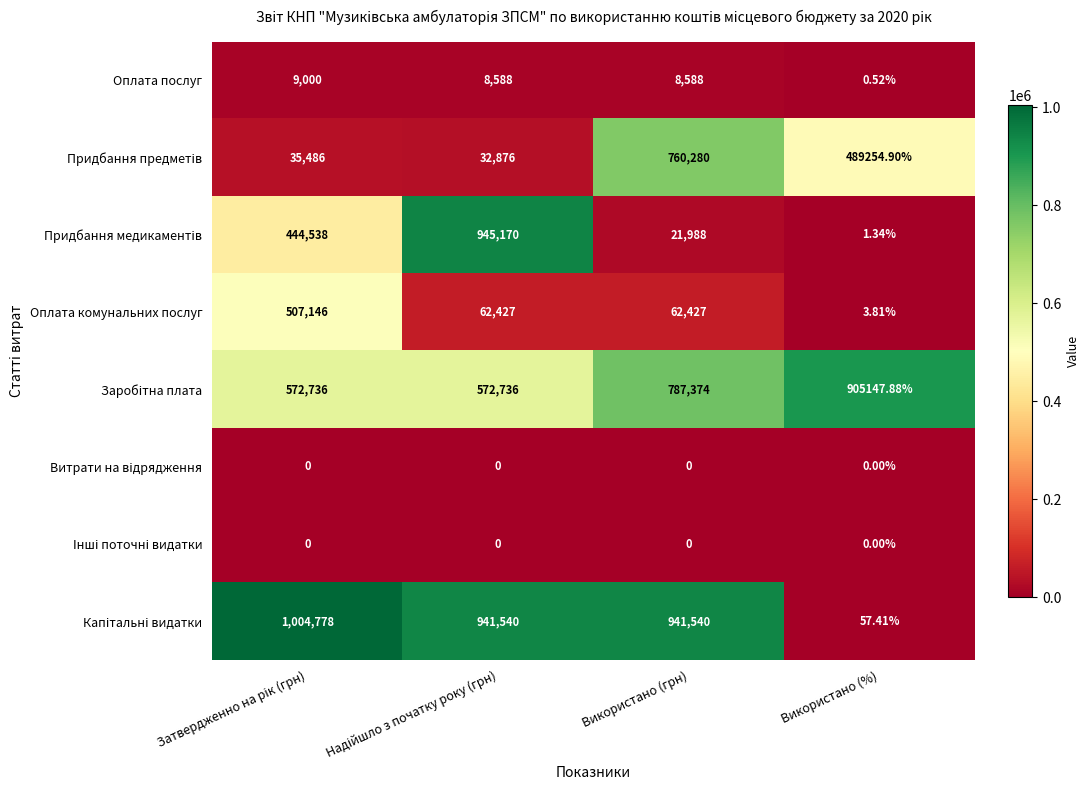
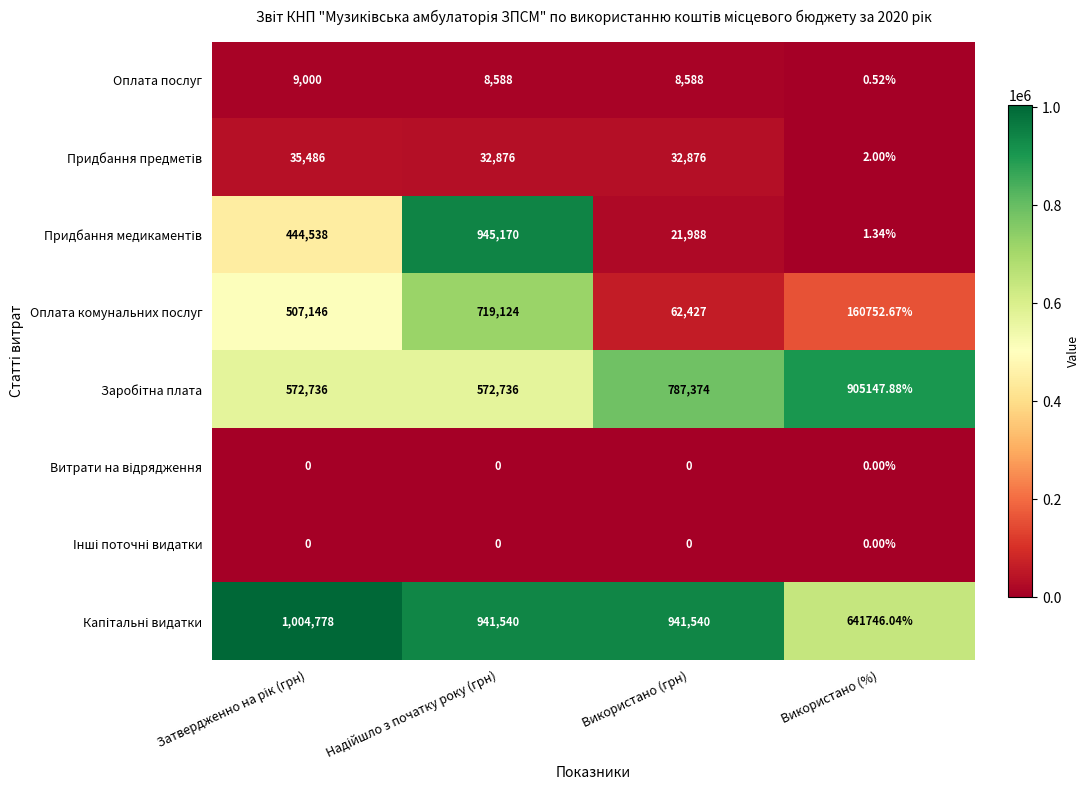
  {
    "Оплата послуг": {
      "Затвердженно на рік (грн)": "9,000",
      "Надійшло з початку року (грн)": "8,588",
      "Використано (грн)": "8,588",
      "Використано (%)": "0.52%"
    },
    "Придбання предметів": {
      "Затвердженно на рік (грн)": "35,486",
      "Надійшло з початку року (грн)": "32,876",
-     "Використано (грн)": "760,280",
-     "Використано (%)": "489254.90%"
+     "Використано (грн)": "32,876",
+     "Використано (%)": "2.00%"
    },
    "Придбання медикаментів": {
      "Затвердженно на рік (грн)": "444,538",
      "Надійшло з початку року (грн)": "945,170",
      "Використано (грн)": "21,988",
      "Використано (%)": "1.34%"
    },
    "Оплата комунальних послуг": {
      "Затвердженно на рік (грн)": "507,146",
-     "Надійшло з початку року (грн)": "62,427",
+     "Надійшло з початку року (грн)": "719,124",
      "Використано (грн)": "62,427",
-     "Використано (%)": "3.81%"
+     "Використано (%)": "160752.67%"
    },
    "Заробітна плата": {
      "Затвердженно на рік (грн)": "572,736",
      "Надійшло з початку року (грн)": "572,736",
      "Використано (грн)": "787,374",
      "Використано (%)": "905147.88%"
    },
    "Витрати на відрядження": {
      "Затвердженно на рік (грн)": "0",
      "Надійшло з початку року (грн)": "0",
      "Використано (грн)": "0",
      "Використано (%)": "0.00%"
    },
    "Інші поточні видатки": {
      "Затвердженно на рік (грн)": "0",
      "Надійшло з початку року (грн)": "0",
      "Використано (грн)": "0",
      "Використано (%)": "0.00%"
    },
    "Капітальні видатки": {
      "Затвердженно на рік (грн)": "1,004,778",
      "Надійшло з початку року (грн)": "941,540",
      "Використано (грн)": "941,540",
-     "Використано (%)": "57.41%"
+     "Використано (%)": "641746.04%"
    }
  }
